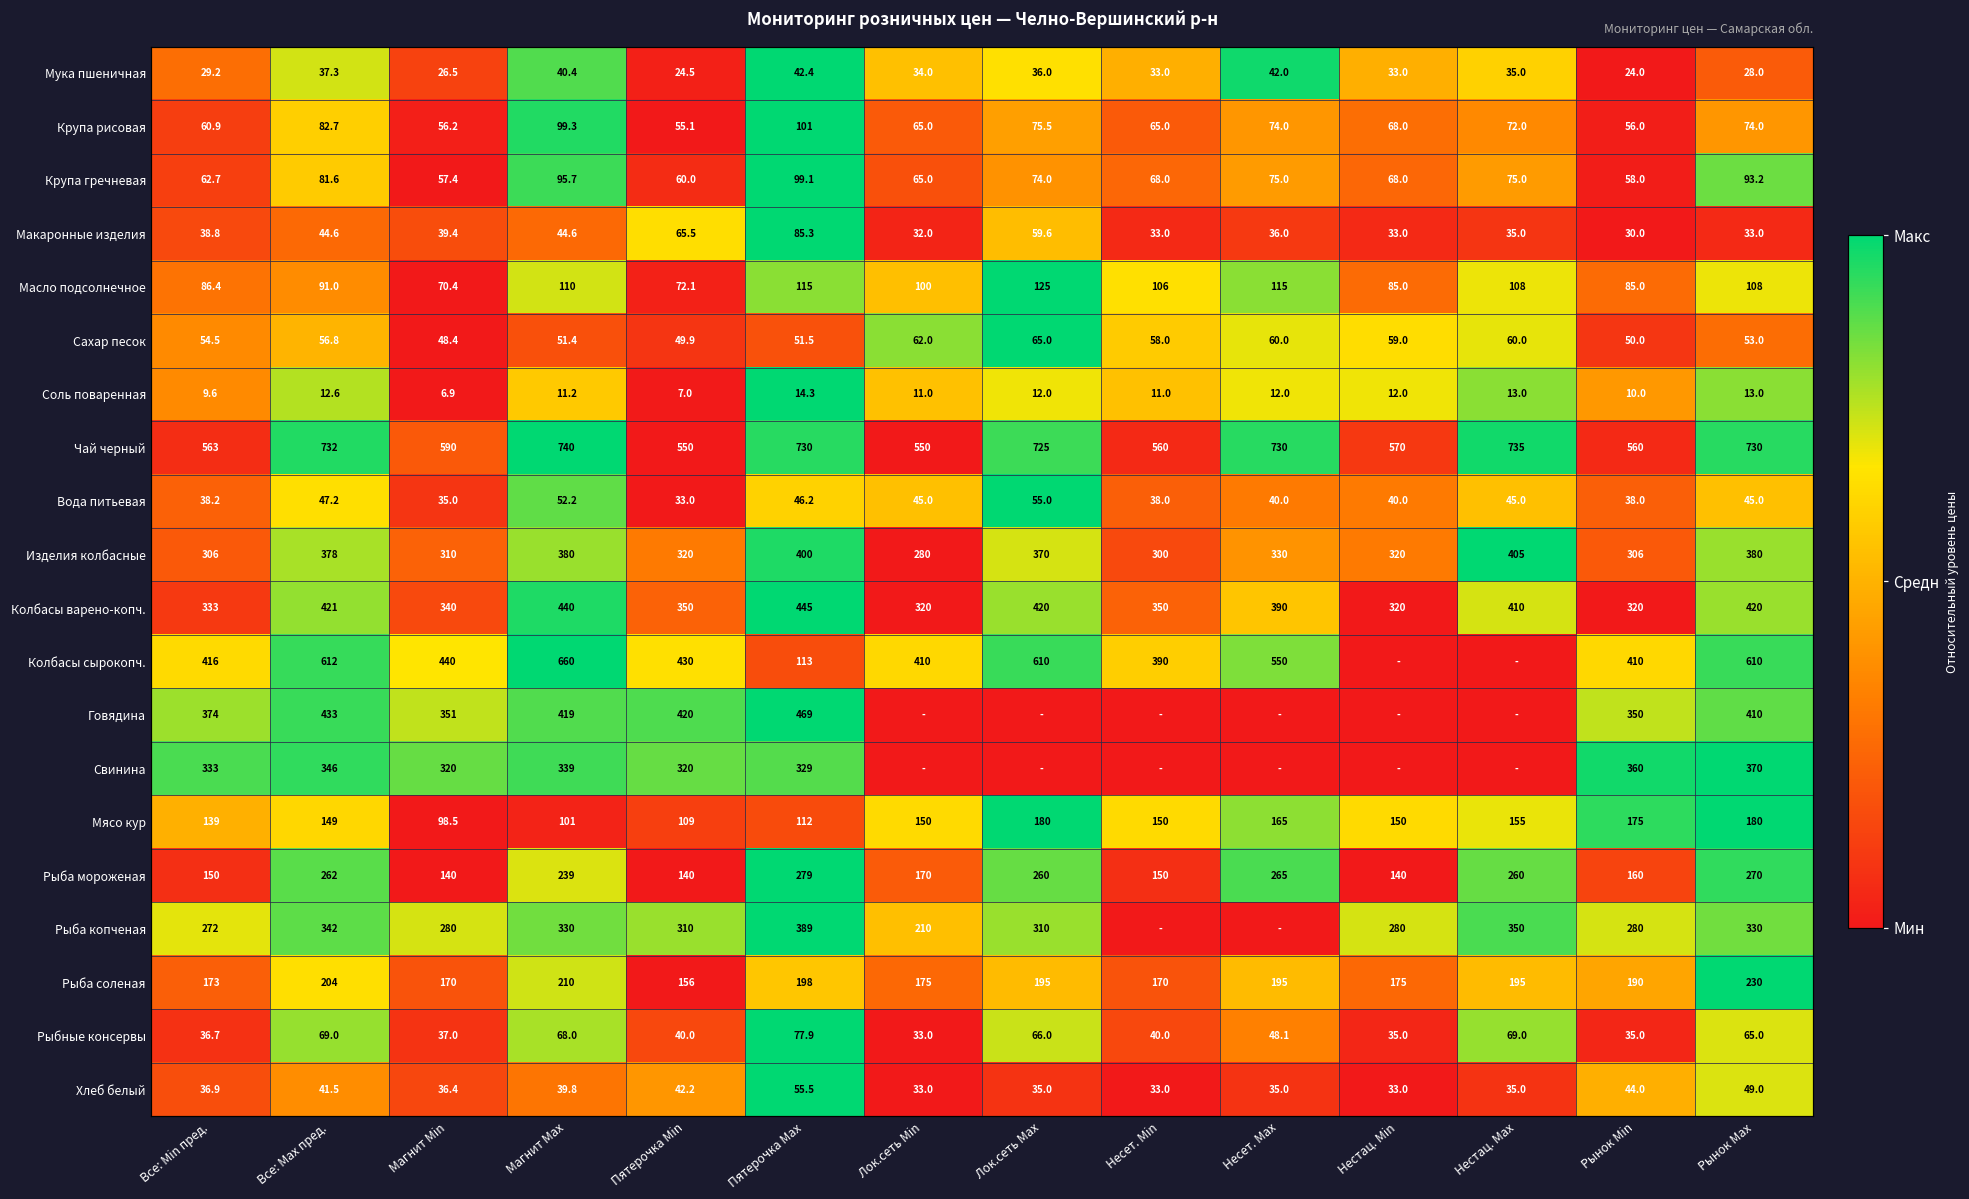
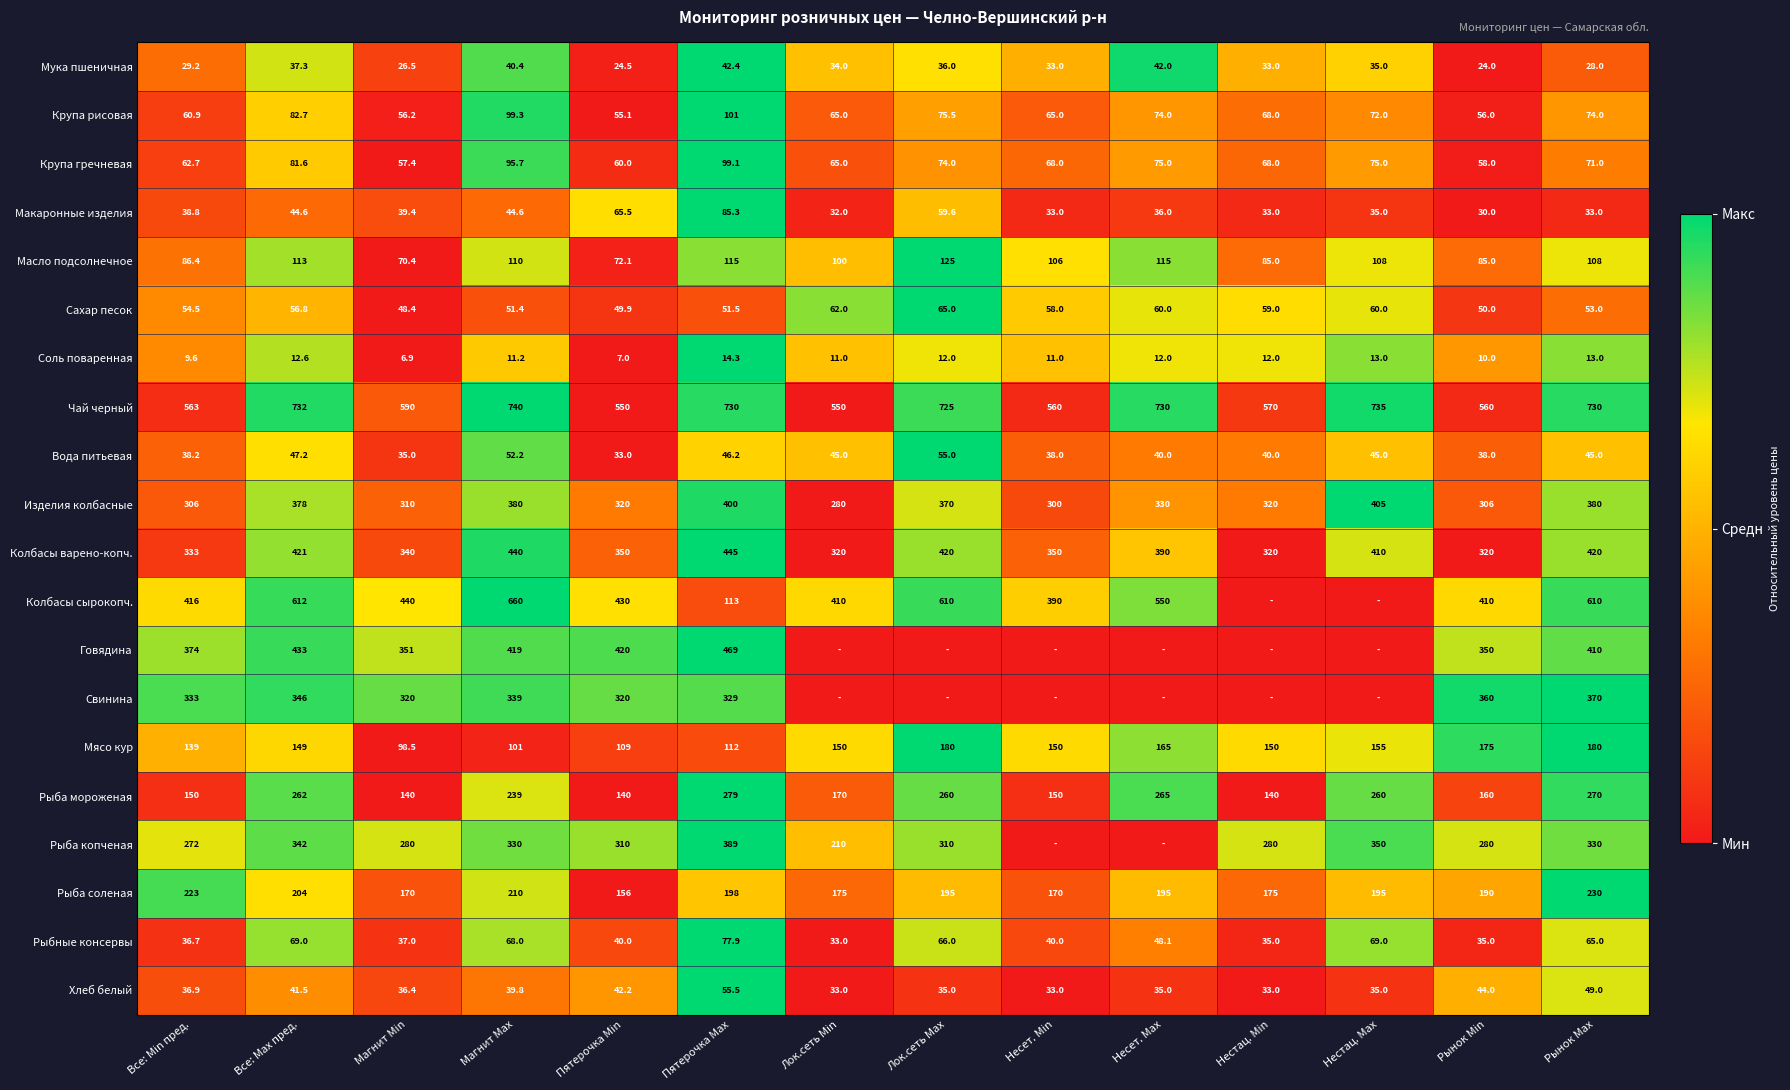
  {
    "Крупа гречневая": {
      "Все: Min пред.": 62.7,
      "Все: Max пред.": 81.6,
      "Магнит Min": 57.4,
      "Магнит Max": 95.7,
      "Пятерочка Min": 60.0,
      "Пятерочка Max": 99.1,
      "Лок.сеть Min": 65.0,
      "Лок.сеть Max": 74.0,
      "Несет. Min": 68.0,
      "Несет. Max": 75.0,
      "Нестац. Min": 68.0,
      "Нестац. Max": 75.0,
      "Рынок Min": 58.0,
-     "Рынок Max": 93.2
+     "Рынок Max": 71.0
    },
    "Масло подсолнечное": {
      "Все: Min пред.": 86.4,
-     "Все: Max пред.": 91.0,
+     "Все: Max пред.": 113,
      "Магнит Min": 70.4,
      "Магнит Max": 110,
      "Пятерочка Min": 72.1,
      "Пятерочка Max": 115,
      "Лок.сеть Min": 100,
      "Лок.сеть Max": 125,
      "Несет. Min": 106,
      "Несет. Max": 115,
      "Нестац. Min": 85.0,
      "Нестац. Max": 108,
      "Рынок Min": 85.0,
      "Рынок Max": 108
    },
    "Рыба соленая": {
-     "Все: Min пред.": 173,
+     "Все: Min пред.": 223,
      "Все: Max пред.": 204,
      "Магнит Min": 170,
      "Магнит Max": 210,
      "Пятерочка Min": 156,
      "Пятерочка Max": 198,
      "Лок.сеть Min": 175,
      "Лок.сеть Max": 195,
      "Несет. Min": 170,
      "Несет. Max": 195,
      "Нестац. Min": 175,
      "Нестац. Max": 195,
      "Рынок Min": 190,
      "Рынок Max": 230
    }
  }
